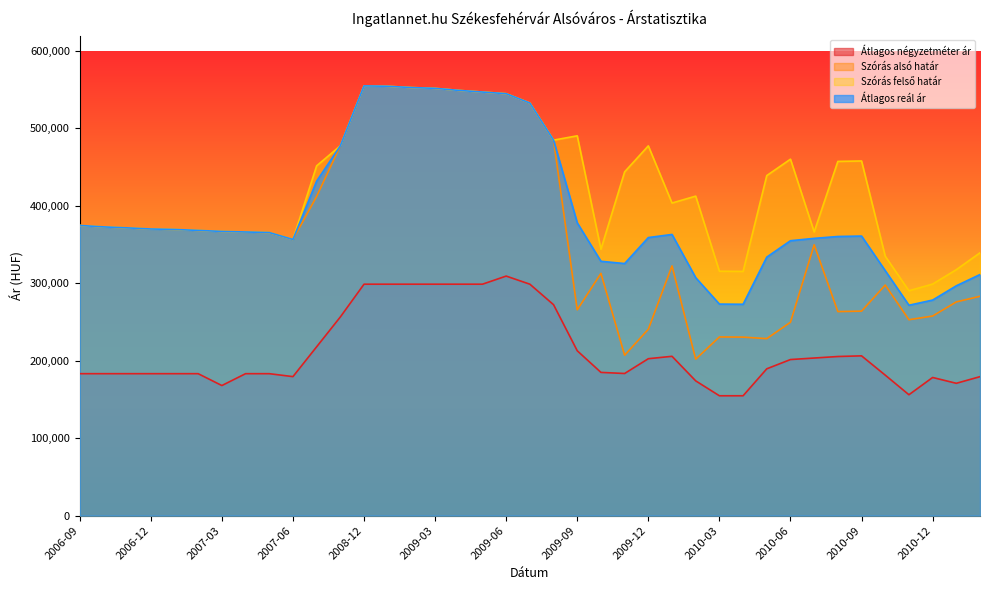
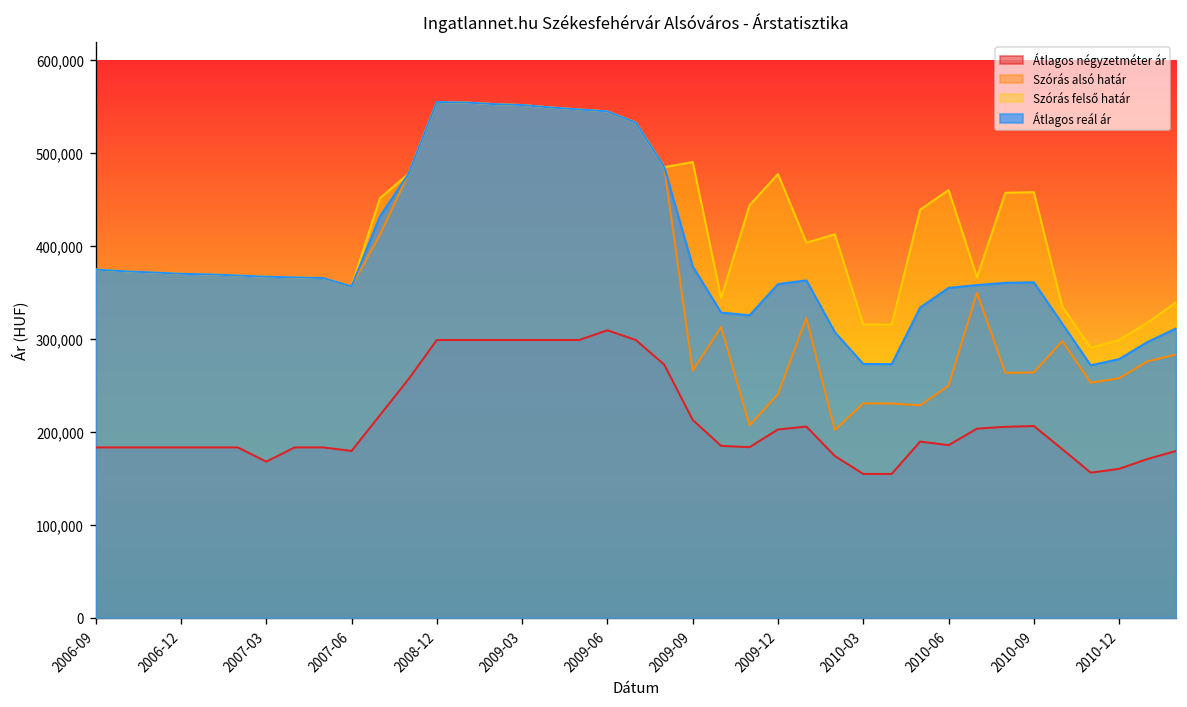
  {
    "Átlagos négyzetméter ár": {
      "2006-09": "180,000",
      "2006-12": "180,000",
      "2007-03": "170,000",
      "2007-06": "180,000",
      "2008-12": "300,000",
      "2009-03": "300,000",
      "2009-06": "310,000",
      "2009-09": "210,000",
      "2009-12": "200,000",
      "2010-03": "150,000",
-     "2010-06": "200,000",
+     "2010-06": "190,000",
      "2010-09": "210,000",
-     "2010-12": "180,000"
+     "2010-12": "160,000"
    },
    "Átlagos reál ár": {
      "2009-09": "380,000",
      "2009-12": "360,000",
      "2010-03": "270,000",
      "2010-06": "360,000",
      "2010-09": "360,000",
      "2010-12": "280,000"
    }
  }
